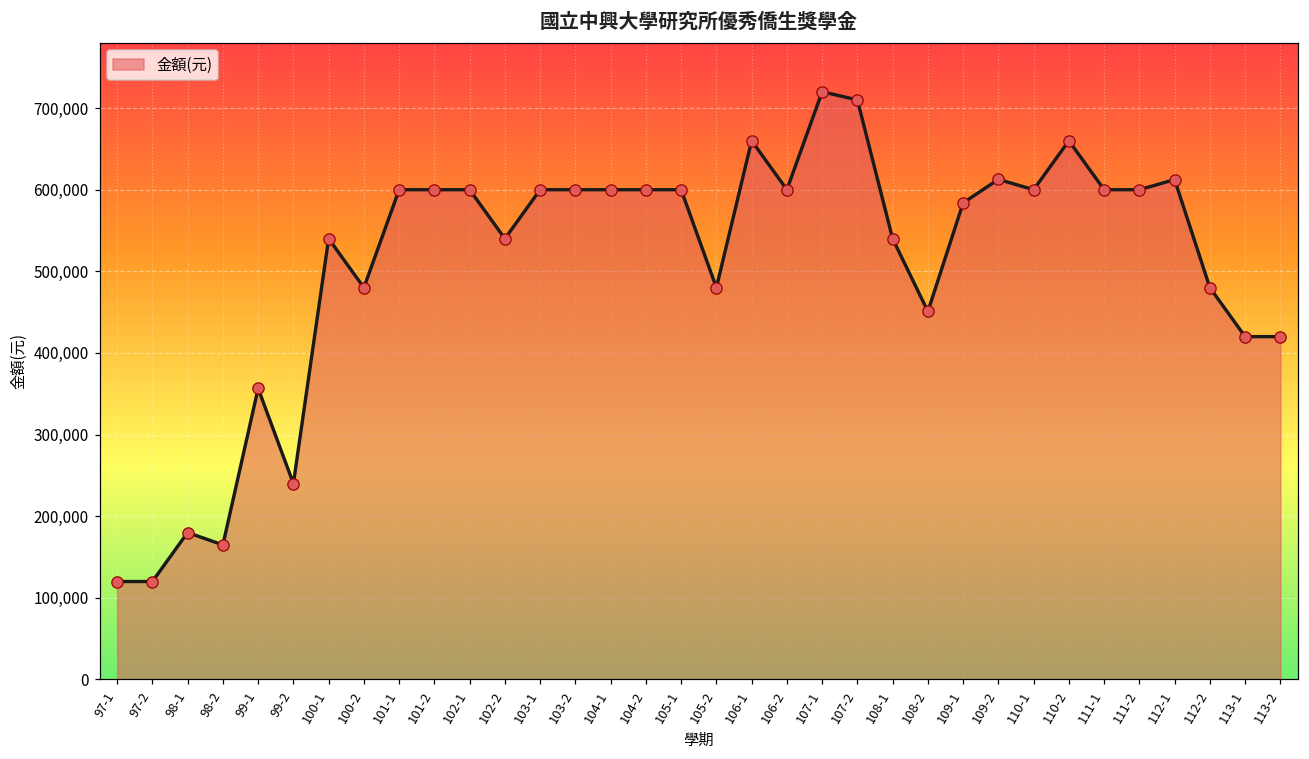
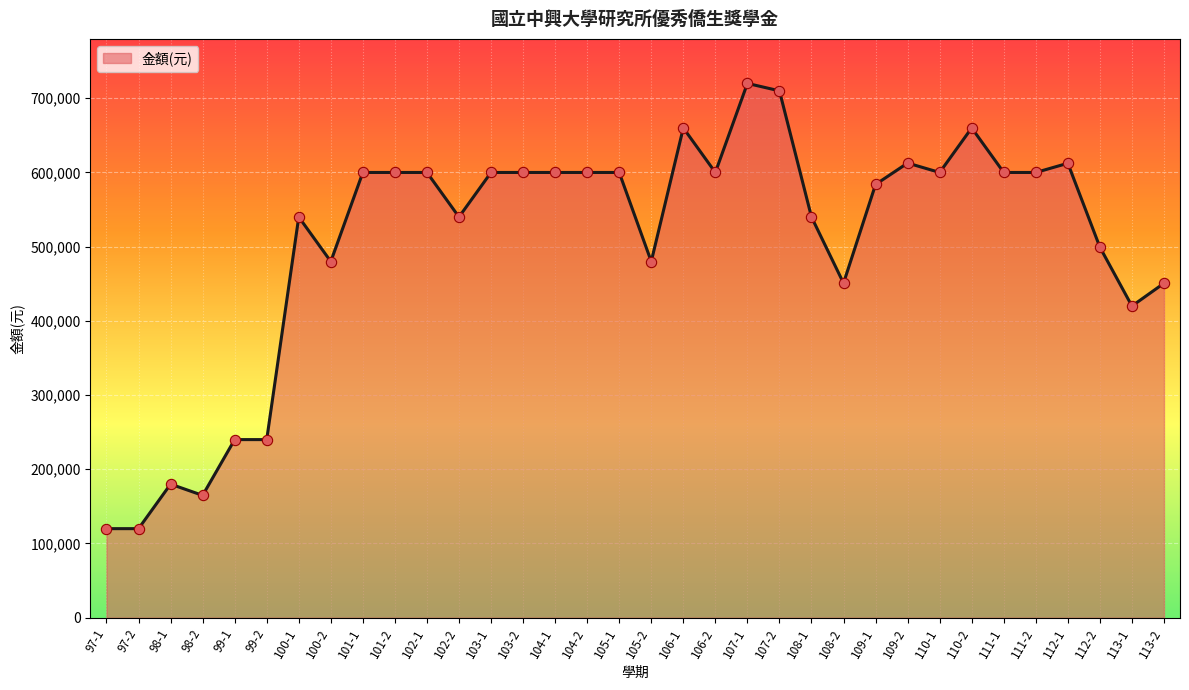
  {
    "97-1": "120,000",
    "97-2": "120,000",
    "98-1": "180,000",
    "98-2": "160,000",
-   "99-1": "360,000",
+   "99-1": "240,000",
    "99-2": "240,000",
    "100-1": "540,000",
    "100-2": "480,000",
    "101-1": "600,000",
    "101-2": "600,000",
    "102-1": "600,000",
    "102-2": "540,000",
    "103-1": "600,000",
    "103-2": "600,000",
    "104-1": "600,000",
    "104-2": "600,000",
    "105-1": "600,000",
    "105-2": "480,000",
    "106-1": "660,000",
    "106-2": "600,000",
    "107-1": "720,000",
    "107-2": "710,000",
    "108-1": "540,000",
    "108-2": "450,000",
    "109-1": "580,000",
    "109-2": "610,000",
    "110-1": "600,000",
    "110-2": "660,000",
    "111-1": "600,000",
    "111-2": "600,000",
    "112-1": "610,000",
-   "112-2": "480,000",
+   "112-2": "500,000",
    "113-1": "420,000",
-   "113-2": "420,000"
+   "113-2": "450,000"
  }
